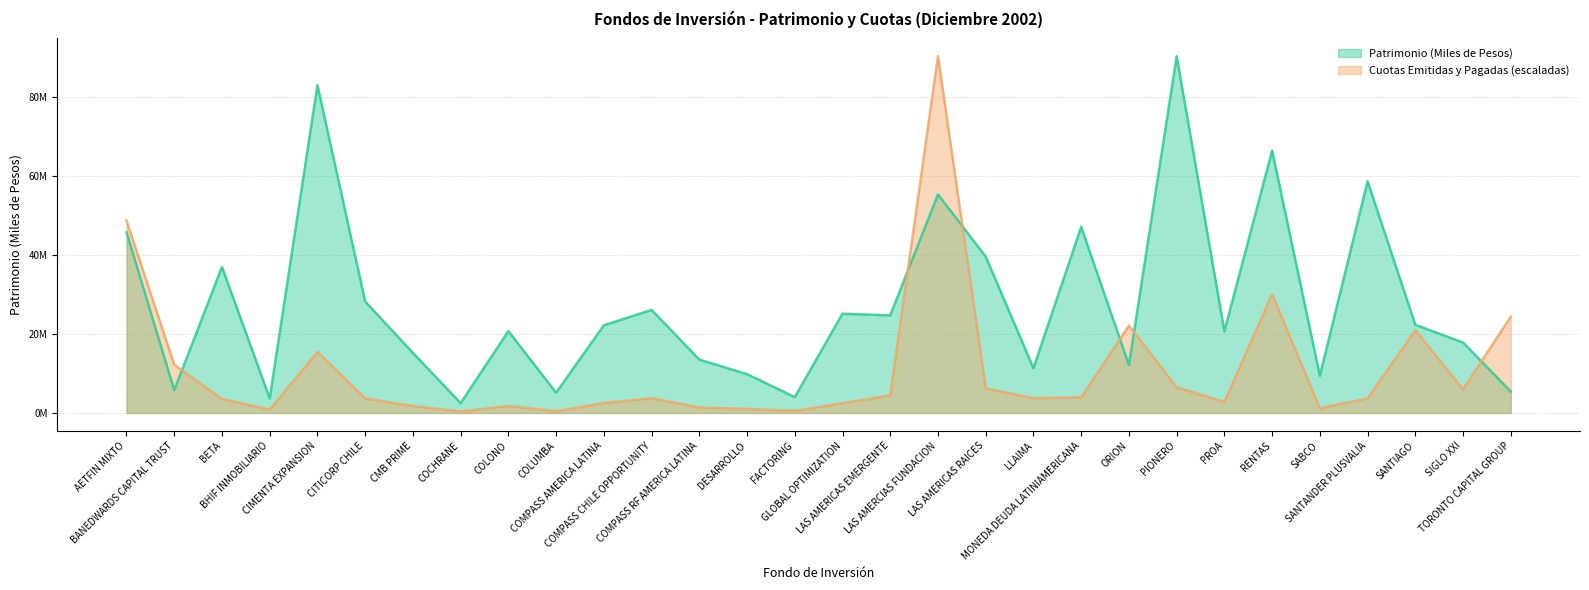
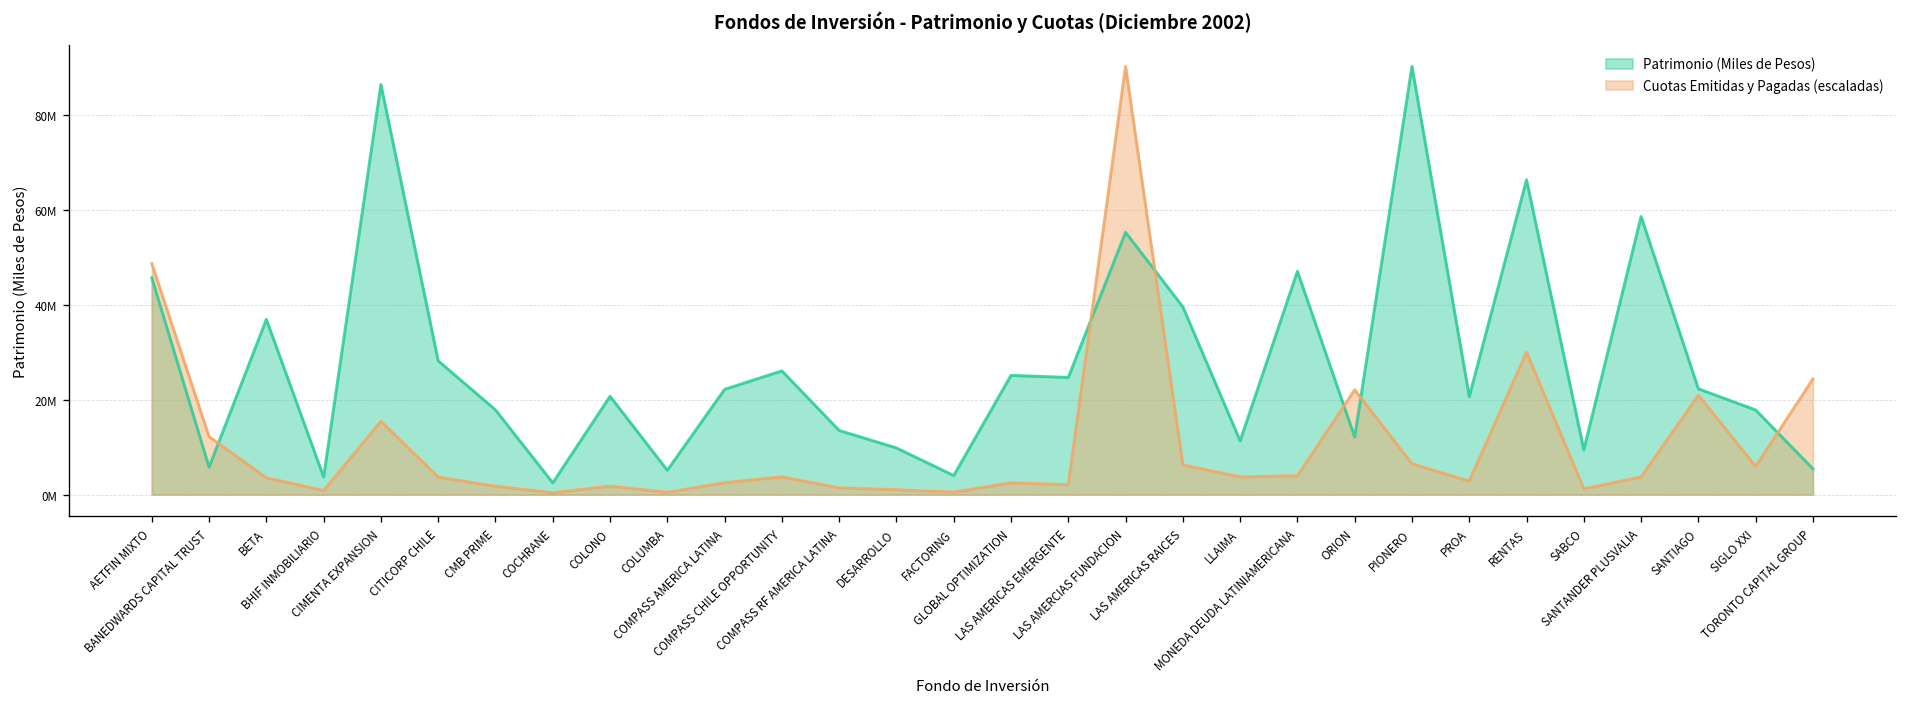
  {
    "Patrimonio (Miles de Pesos)": {
      "AETFIN MIXTO": 46000000,
      "BANEDWARDS CAPITAL TRUST": 6000000,
      "BETA": 37000000,
      "BHIF INMOBILIARIO": 4000000,
-     "CIMENTA EXPANSION": 83000000,
+     "CIMENTA EXPANSION": 86000000,
      "CITICORP CHILE": 28000000,
-     "CMB PRIME": 15000000,
+     "CMB PRIME": 18000000,
      "COCHRANE": 2000000,
      "COLONO": 21000000,
      "COLUMBA": 5000000,
      "COMPASS AMERICA LATINA": 22000000,
      "COMPASS CHILE OPPORTUNITY": 26000000,
      "COMPASS RF AMERICA LATINA": 14000000,
      "DESARROLLO": 10000000,
      "FACTORING": 4000000,
      "GLOBAL OPTIMIZATION": 25000000,
      "LAS AMERICAS EMERGENTE": 25000000,
      "LAS AMERCIAS FUNDACION": 55000000,
      "LAS AMERICAS RAICES": 40000000,
      "LLAIMA": 11000000,
      "MONEDA DEUDA LATINIAMERICANA": 47000000,
      "ORION": 12000000,
      "PIONERO": 90000000,
      "PROA": 21000000,
      "RENTAS": 66000000,
      "SABCO": 9000000,
      "SANTANDER PLUSVALIA": 59000000,
      "SANTIAGO": 22000000,
      "SIGLO XXI": 18000000,
      "TORONTO CAPITAL GROUP": 5000000
    },
    "Cuotas Emitidas y Pagadas (escaladas)": {
      "AETFIN MIXTO": 49000000,
      "BANEDWARDS CAPITAL TRUST": 12000000,
      "BETA": 4000000,
      "BHIF INMOBILIARIO": 1000000,
      "CIMENTA EXPANSION": 15000000,
      "CITICORP CHILE": 4000000,
      "CMB PRIME": 2000000,
      "COCHRANE": 0,
      "COLONO": 2000000,
      "COLUMBA": 0,
      "COMPASS AMERICA LATINA": 2000000,
      "COMPASS CHILE OPPORTUNITY": 4000000,
      "COMPASS RF AMERICA LATINA": 1000000,
      "DESARROLLO": 1000000,
      "FACTORING": 1000000,
      "GLOBAL OPTIMIZATION": 2000000,
-     "LAS AMERICAS EMERGENTE": 4000000,
+     "LAS AMERICAS EMERGENTE": 2000000,
      "LAS AMERCIAS FUNDACION": 90000000,
      "LAS AMERICAS RAICES": 6000000,
      "LLAIMA": 4000000,
      "MONEDA DEUDA LATINIAMERICANA": 4000000,
      "ORION": 22000000,
      "PIONERO": 6000000,
      "PROA": 3000000,
      "RENTAS": 30000000,
      "SABCO": 1000000,
      "SANTANDER PLUSVALIA": 4000000,
      "SANTIAGO": 21000000,
      "SIGLO XXI": 6000000,
      "TORONTO CAPITAL GROUP": 24000000
    }
  }
